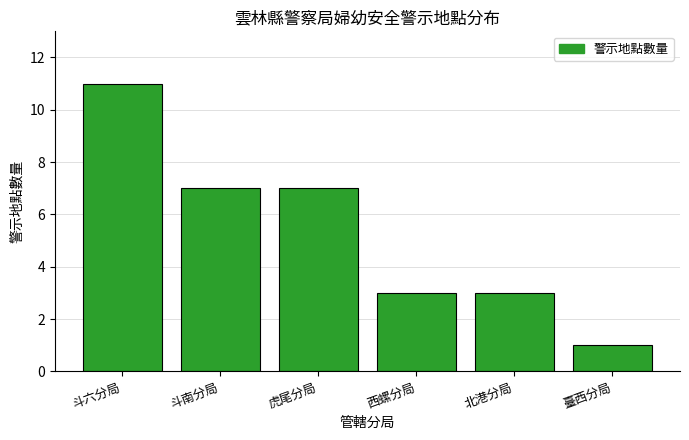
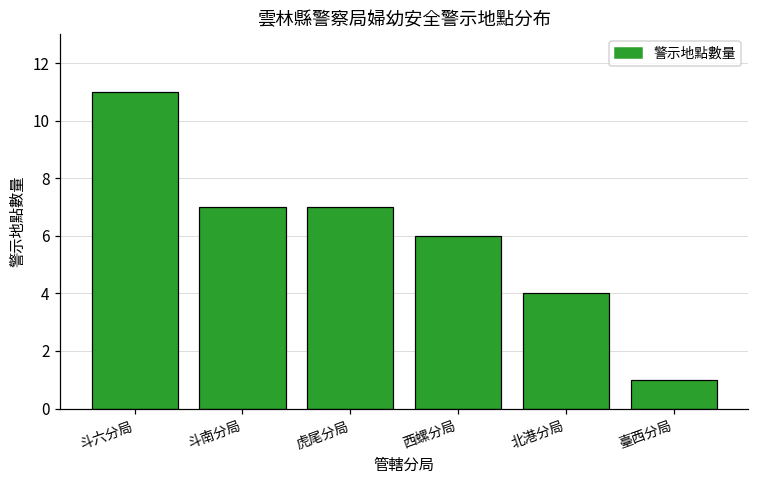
  {
    "斗六分局": 11,
    "斗南分局": 7,
    "虎尾分局": 7,
-   "西螺分局": 3,
-   "北港分局": 3,
+   "西螺分局": 6,
+   "北港分局": 4,
    "臺西分局": 1
  }
